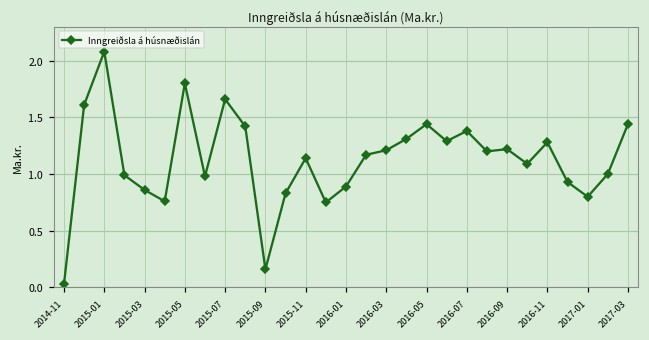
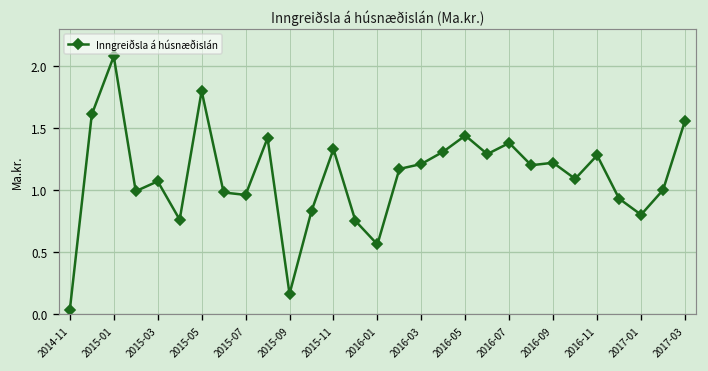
  {
    "2014-11": 0.03,
    "2015-01": 2.08,
-   "2015-03": 0.86,
+   "2015-03": 1.07,
    "2015-05": 1.80,
-   "2015-07": 1.66,
+   "2015-07": 0.96,
    "2015-09": 0.16,
-   "2015-11": 1.14,
-   "2016-01": 0.89,
+   "2015-11": 1.33,
+   "2016-01": 0.56,
    "2016-03": 1.21,
    "2016-05": 1.44,
    "2016-07": 1.38,
    "2016-09": 1.22,
    "2016-11": 1.28,
    "2017-01": 0.80,
-   "2017-03": 1.44
+   "2017-03": 1.56
  }
